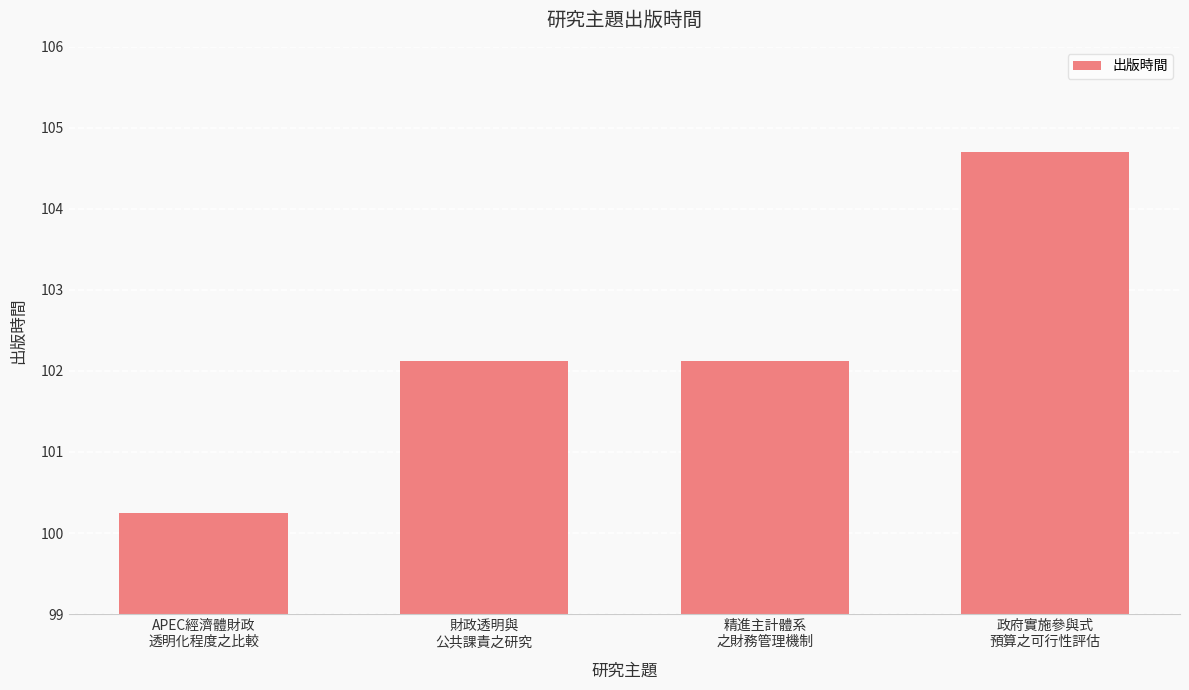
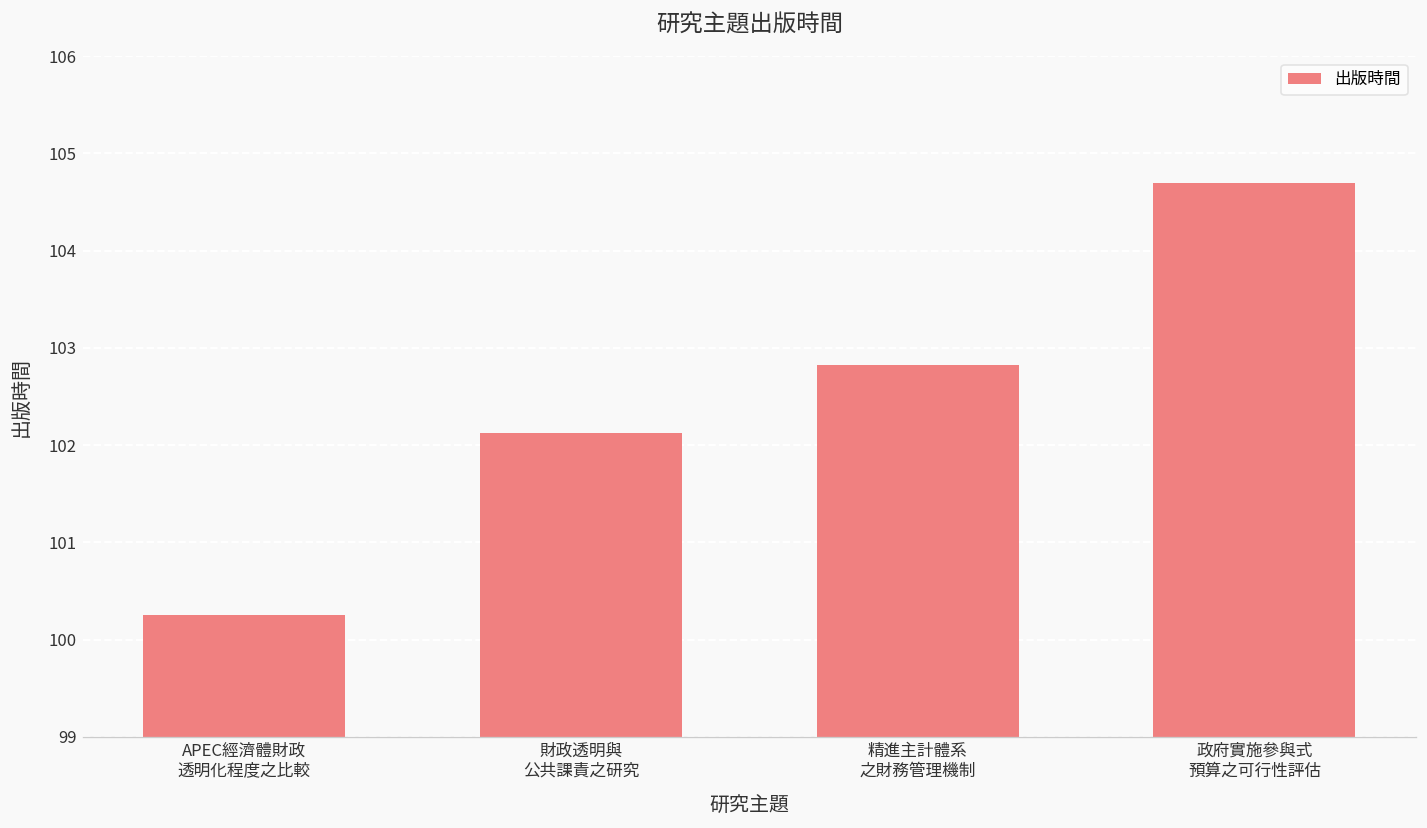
  {
    "APEC經濟體財政 透明化程度之比較": 100.3,
    "財政透明與 公共課責之研究": 102.1,
-   "精進主計體系 之財務管理機制": 102.1,
+   "精進主計體系 之財務管理機制": 102.8,
    "政府實施參與式 預算之可行性評估": 104.7
  }
